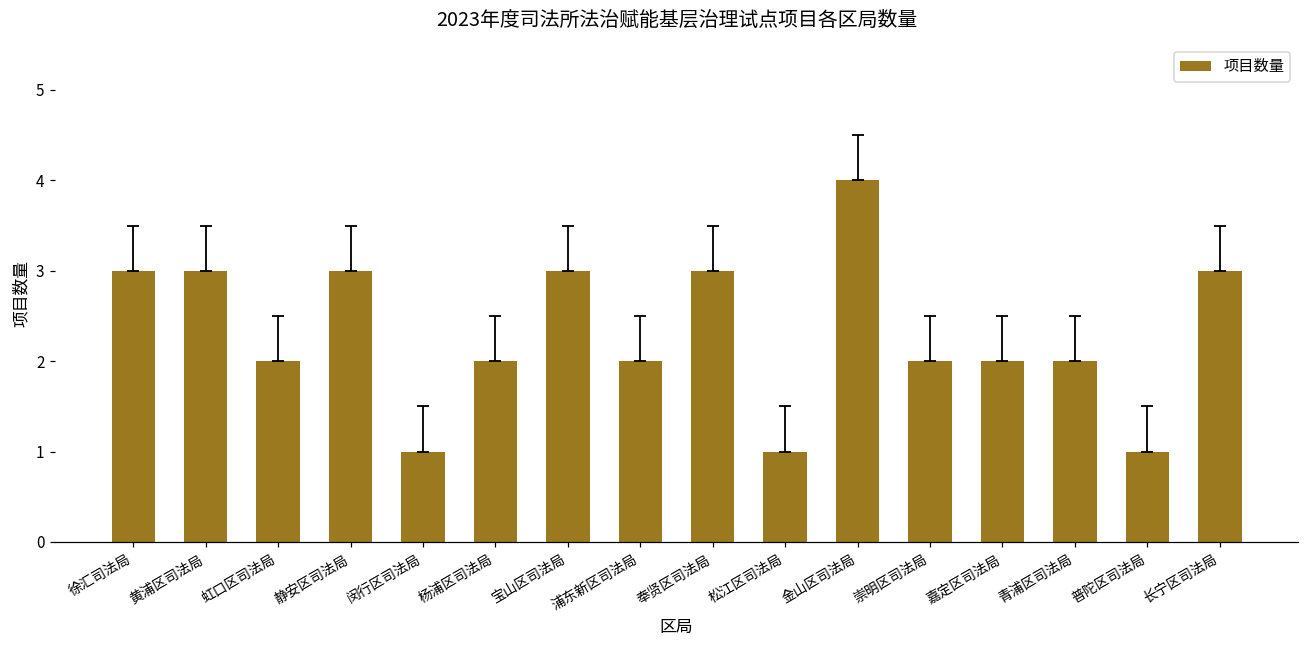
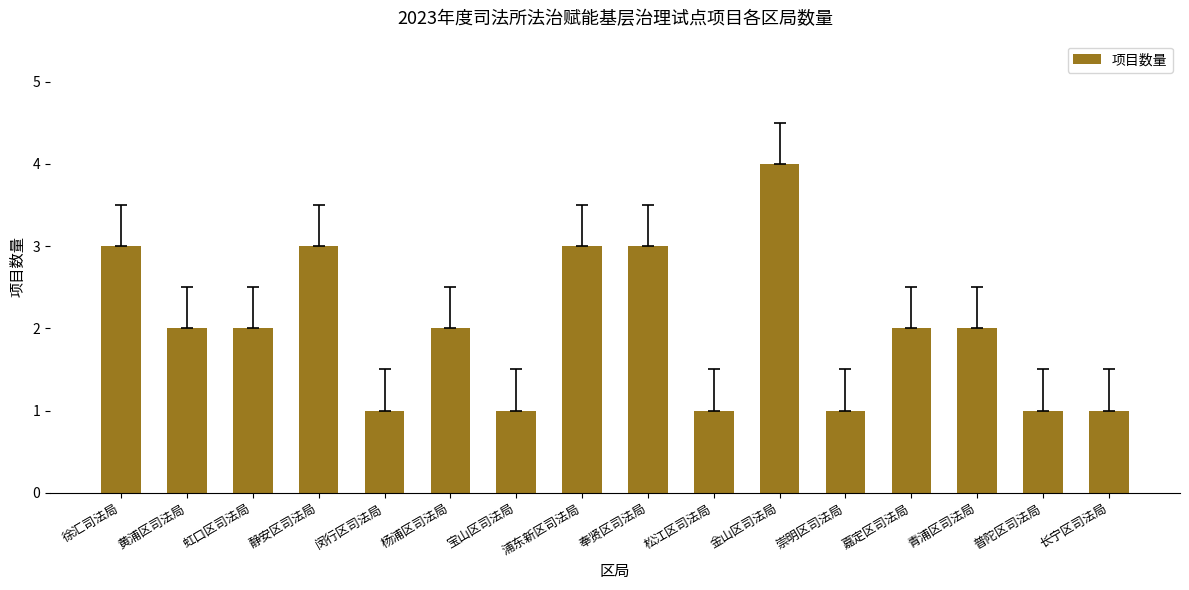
  {
    "项目数量": {
      "徐汇司法局": 3,
-     "黄浦区司法局": 3,
+     "黄浦区司法局": 2,
      "虹口区司法局": 2,
      "静安区司法局": 3,
      "闵行区司法局": 1,
      "杨浦区司法局": 2,
-     "宝山区司法局": 3,
-     "浦东新区司法局": 2,
+     "宝山区司法局": 1,
+     "浦东新区司法局": 3,
      "奉贤区司法局": 3,
      "松江区司法局": 1,
      "金山区司法局": 4,
-     "崇明区司法局": 2,
+     "崇明区司法局": 1,
      "嘉定区司法局": 2,
      "青浦区司法局": 2,
      "普陀区司法局": 1,
-     "长宁区司法局": 3
+     "长宁区司法局": 1
    }
  }
